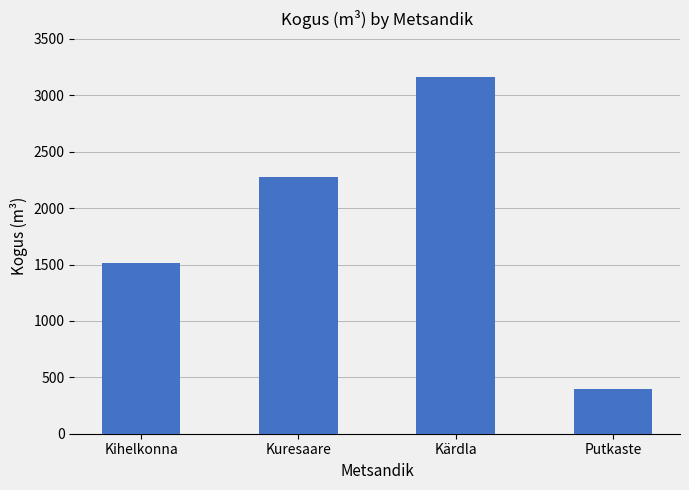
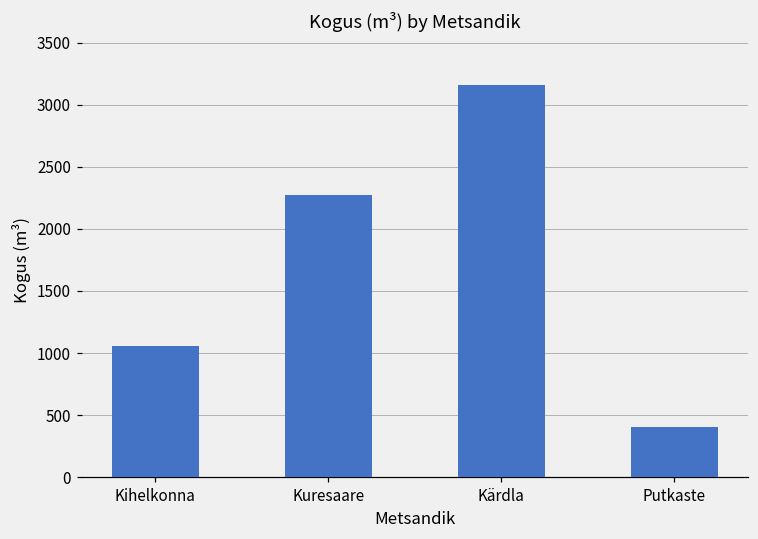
  {
-   "Kihelkonna": 1520,
+   "Kihelkonna": 1050,
    "Kuresaare": 2270,
    "Kärdla": 3160,
    "Putkaste": 400
  }
